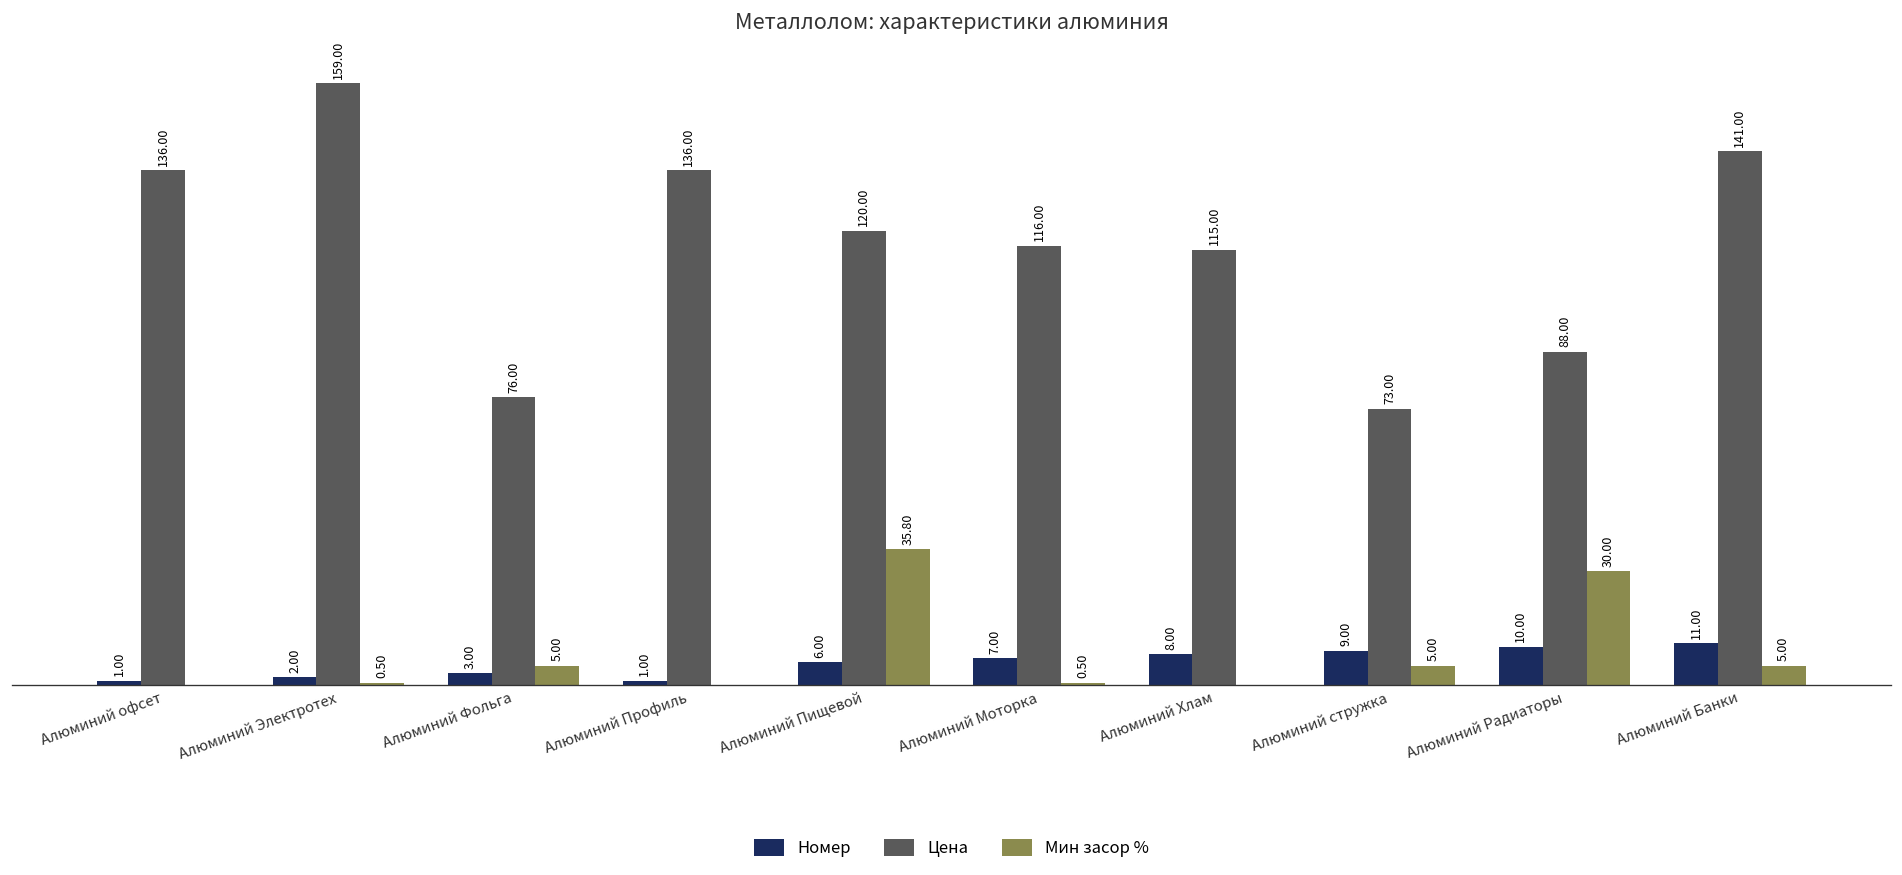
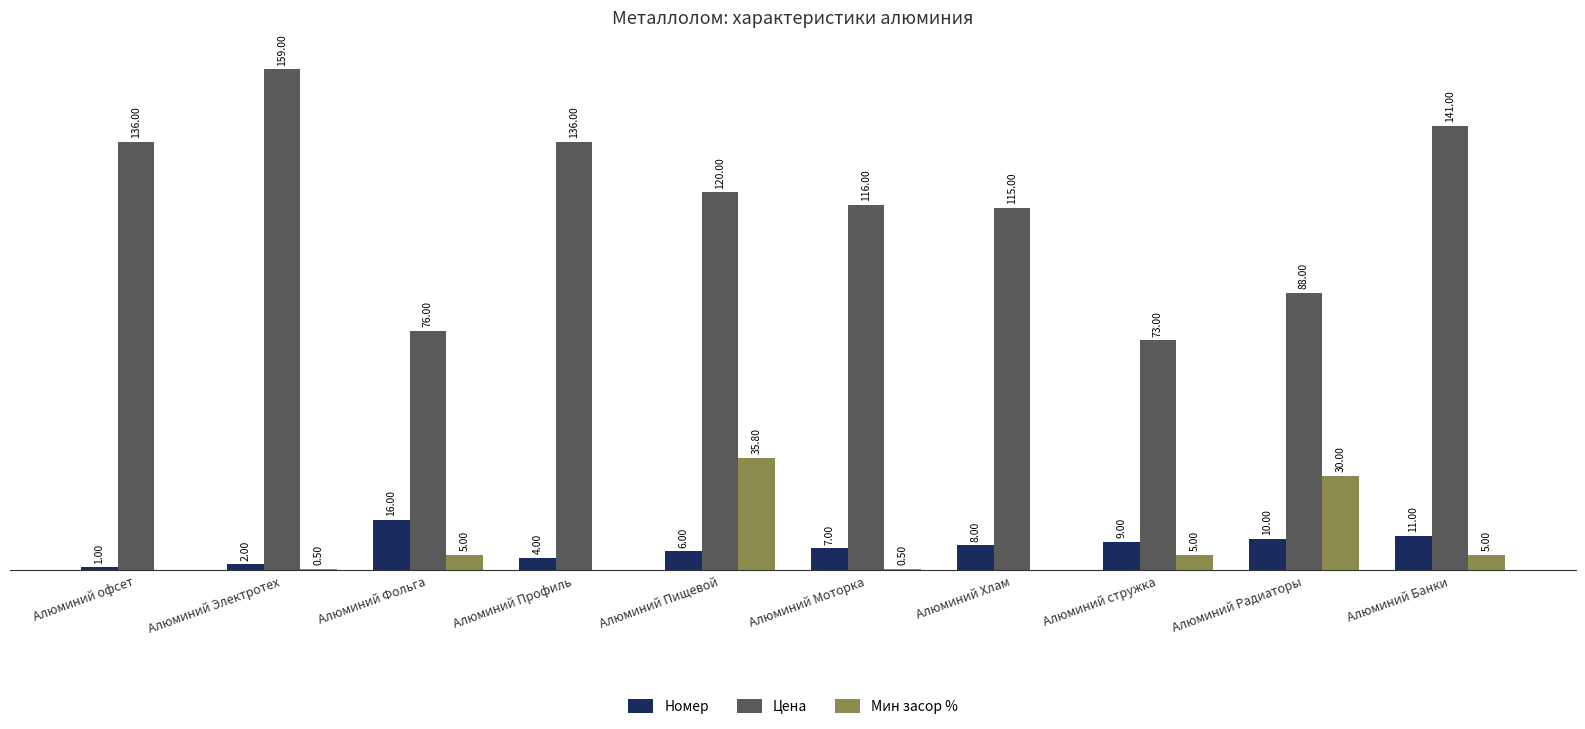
  {
    "Номер": {
      "Алюминий офсет": 1.00,
      "Алюминий Электротех": 2.00,
-     "Алюминий Фольга": 3.00,
-     "Алюминий Профиль": 1.00,
+     "Алюминий Фольга": 16.00,
+     "Алюминий Профиль": 4.00,
      "Алюминий Пищевой": 6.00,
      "Алюминий Моторка": 7.00,
      "Алюминий Хлам": 8.00,
      "Алюминий стружка": 9.00,
      "Алюминий Радиаторы": 10.00,
      "Алюминий Банки": 11.00
    },
    "Цена": {
      "Алюминий офсет": 136.00,
      "Алюминий Электротех": 159.00,
      "Алюминий Фольга": 76.00,
      "Алюминий Профиль": 136.00,
      "Алюминий Пищевой": 120.00,
      "Алюминий Моторка": 116.00,
      "Алюминий Хлам": 115.00,
      "Алюминий стружка": 73.00,
      "Алюминий Радиаторы": 88.00,
      "Алюминий Банки": 141.00
    },
    "Мин засор %": {
      "Алюминий Электротех": 0.50,
      "Алюминий Фольга": 5.00,
      "Алюминий Пищевой": 35.80,
      "Алюминий Моторка": 0.50,
      "Алюминий стружка": 5.00,
      "Алюминий Радиаторы": 30.00,
      "Алюминий Банки": 5.00
    }
  }
